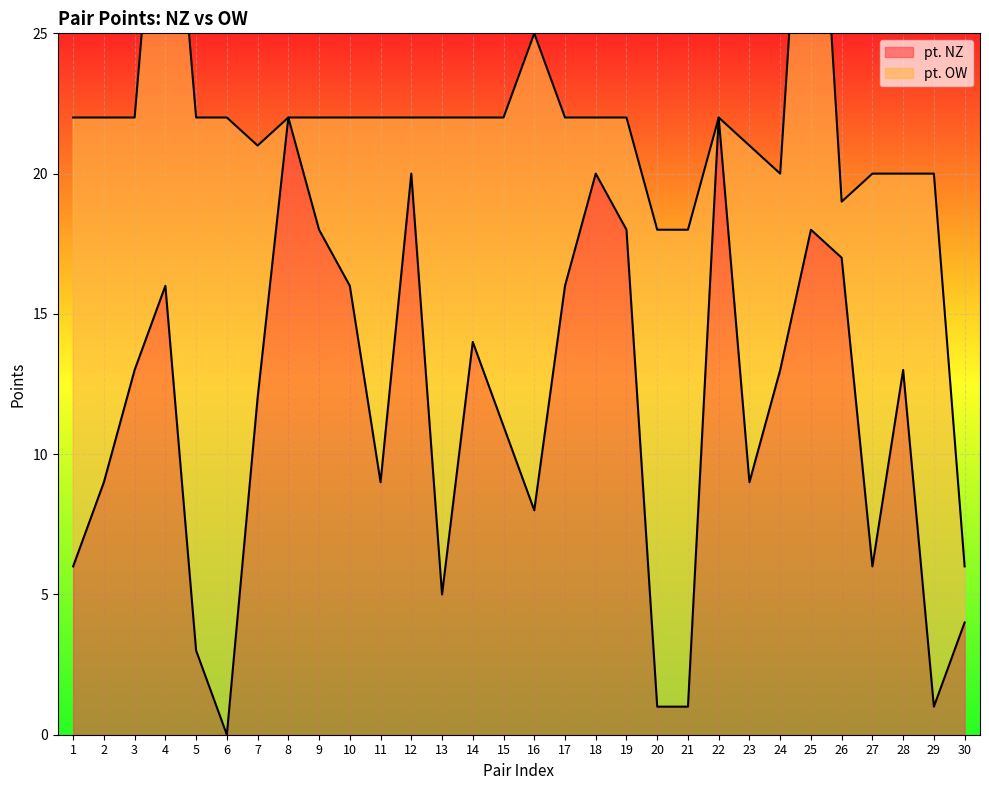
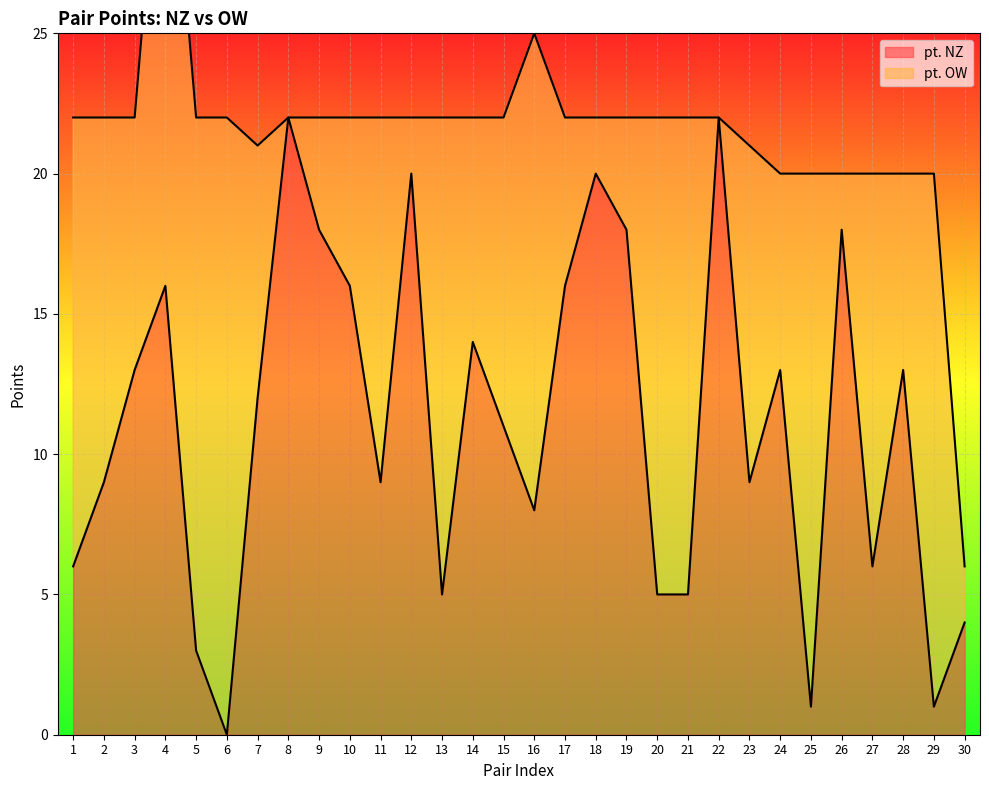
  {
    "pt. NZ": {
      "1": 6,
      "2": 9,
      "3": 13,
      "4": 16,
      "5": 3,
      "6": 0,
      "7": 12,
      "9": 18,
      "10": 16,
      "11": 9,
      "12": 20,
      "13": 5,
      "14": 14,
      "15": 11,
      "16": 8,
      "17": 16,
      "18": 20,
      "19": 18,
-     "20": 1,
-     "21": 1,
+     "20": 5,
+     "21": 5,
      "23": 9,
      "24": 13,
-     "25": 18,
-     "26": 17,
+     "25": 1,
+     "26": 18,
      "27": 6,
      "28": 13,
      "29": 1,
      "30": 4
    },
    "pt. OW": {
      "1": 16,
      "2": 13,
      "3": 9,
      "5": 19,
      "6": 22,
      "7": 9,
      "9": 4,
      "10": 6,
      "11": 13,
      "12": 2,
      "13": 17,
      "14": 8,
      "15": 11,
      "16": 17,
      "17": 6,
      "18": 2,
      "19": 4,
      "20": 17,
      "21": 17,
      "23": 12,
      "24": 7,
      "26": 2,
      "27": 14,
      "28": 7,
      "29": 19,
      "30": 2
    }
  }
